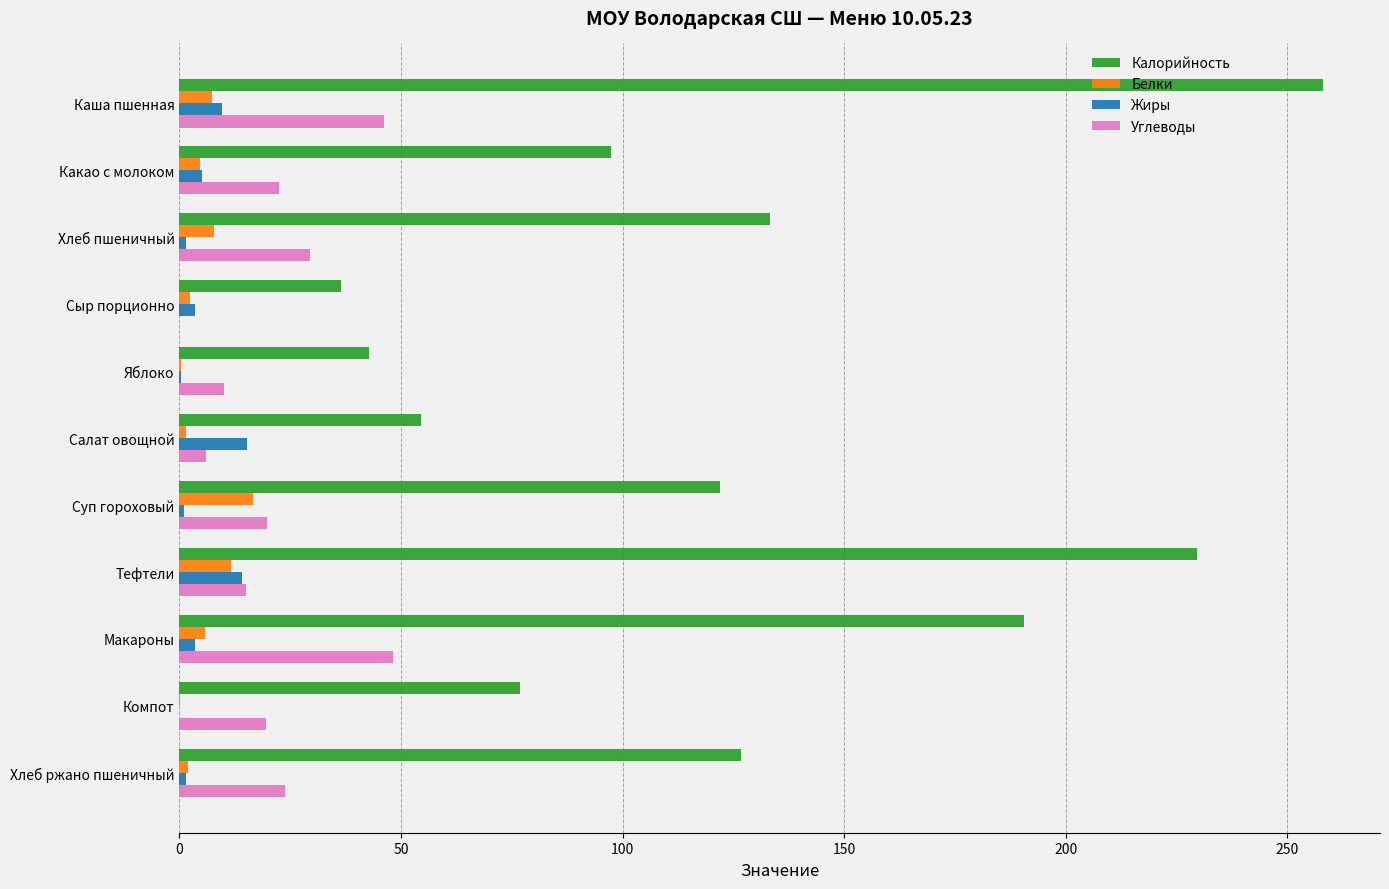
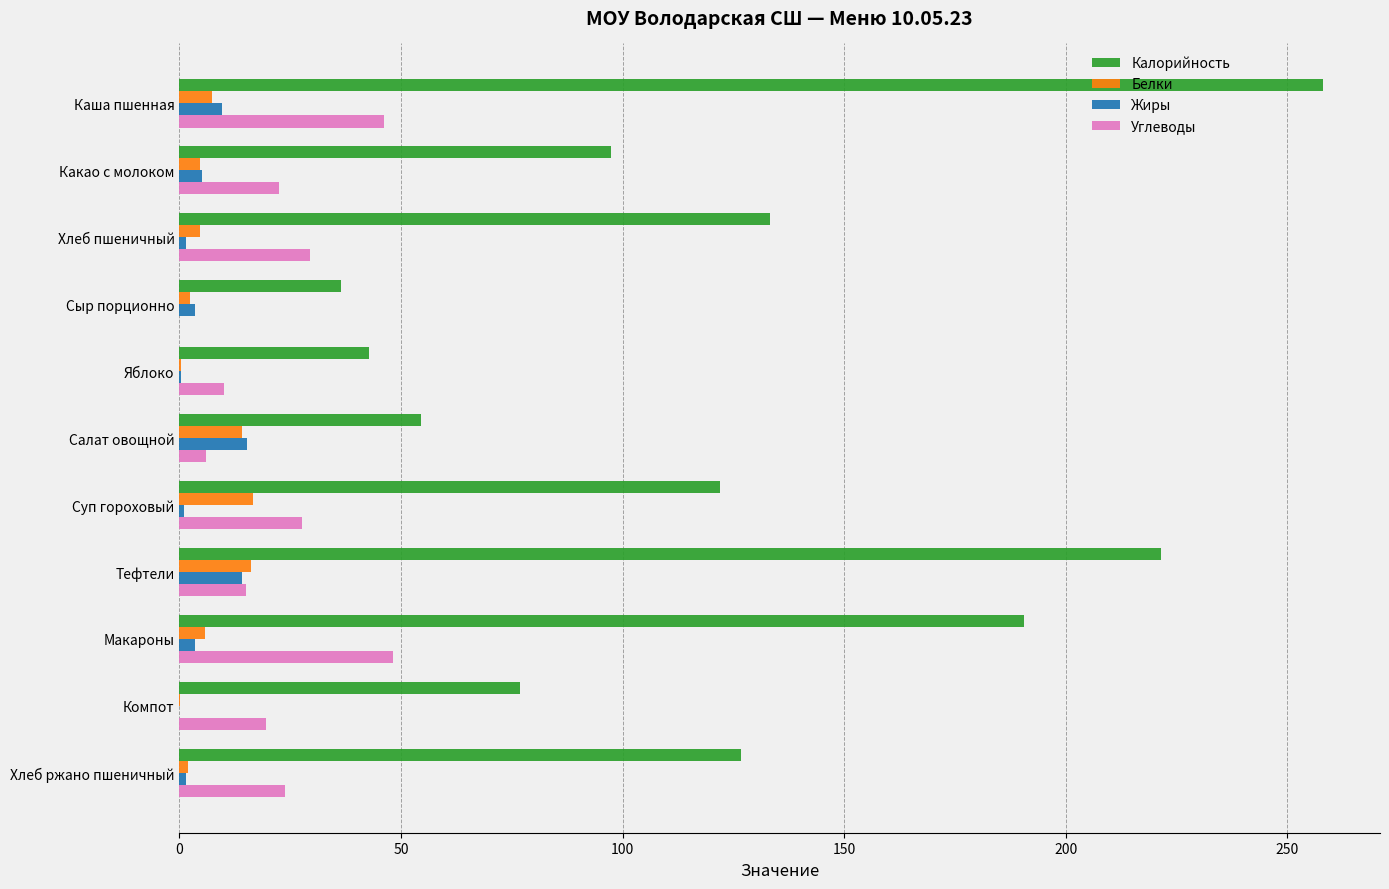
  {
    "Калорийность": {
      "Каша пшенная": 258,
      "Какао с молоком": 98,
      "Хлеб пшеничный": 133,
      "Сыр порционно": 36,
      "Яблоко": 43,
      "Салат овощной": 55,
      "Суп гороховый": 122,
-     "Тефтели": 230,
+     "Тефтели": 221,
      "Макароны": 191,
      "Компот": 77,
      "Хлеб ржано пшеничный": 127
    },
    "Белки": {
      "Каша пшенная": 7,
      "Какао с молоком": 5,
-     "Хлеб пшеничный": 8,
+     "Хлеб пшеничный": 5,
      "Сыр порционно": 2,
-     "Салат овощной": 2,
+     "Салат овощной": 14,
      "Суп гороховый": 17,
-     "Тефтели": 12,
+     "Тефтели": 16,
      "Макароны": 6,
      "Хлеб ржано пшеничный": 2
    },
    "Жиры": {
      "Каша пшенная": 10,
      "Какао с молоком": 5,
      "Хлеб пшеничный": 2,
      "Сыр порционно": 4,
      "Салат овощной": 15,
      "Суп гороховый": 1,
      "Тефтели": 14,
      "Макароны": 4,
      "Компот": 0,
      "Хлеб ржано пшеничный": 2
    },
    "Углеводы": {
      "Каша пшенная": 46,
      "Какао с молоком": 23,
      "Хлеб пшеничный": 30,
      "Сыр порционно": 0,
      "Яблоко": 10,
      "Салат овощной": 6,
-     "Суп гороховый": 20,
+     "Суп гороховый": 28,
      "Тефтели": 15,
      "Макароны": 48,
      "Компот": 19,
      "Хлеб ржано пшеничный": 24
    }
  }
